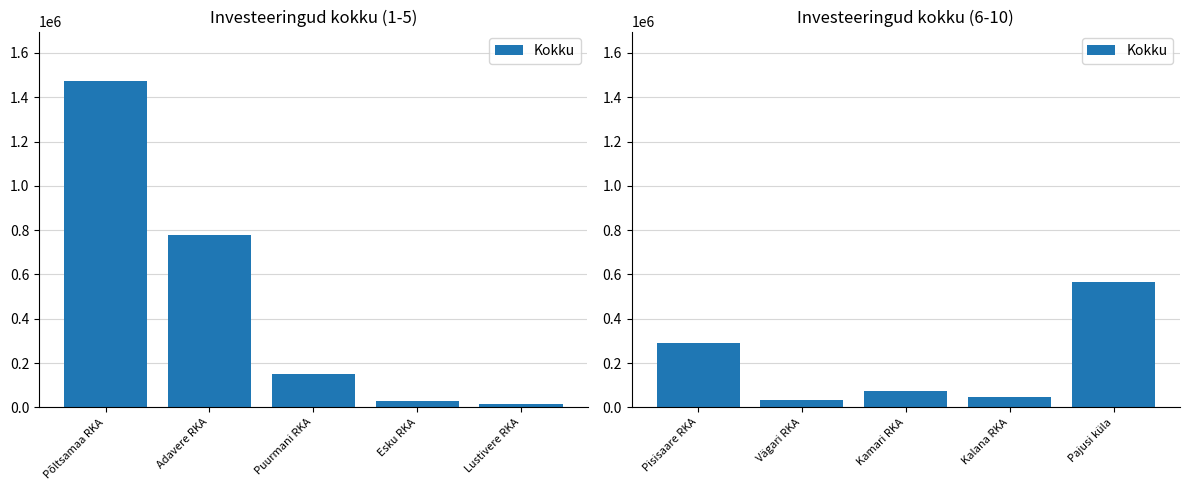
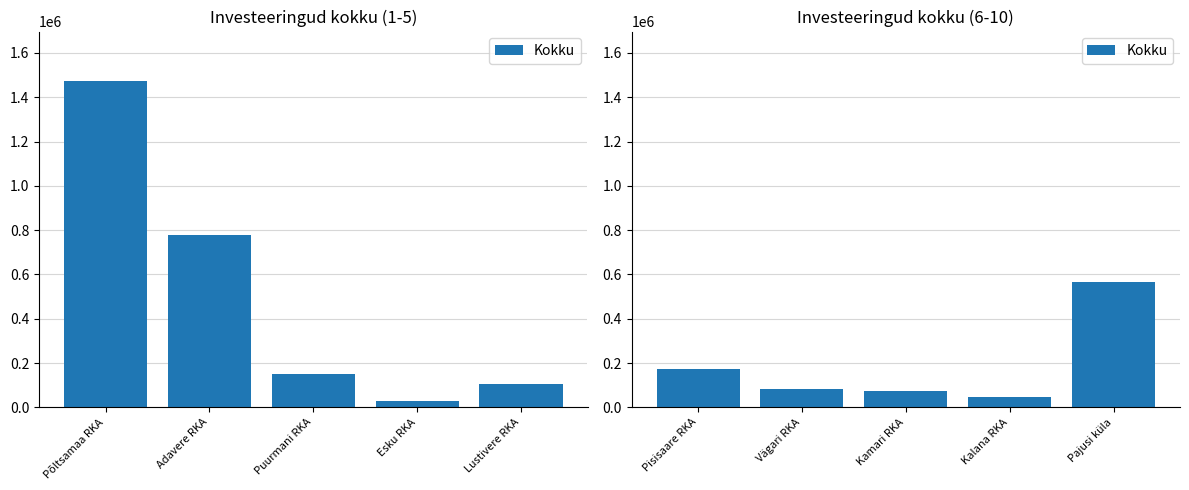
  {
    "Investeeringud kokku (1-5)": {
      "Põltsamaa RKA": 1480000,
      "Adavere RKA": 780000,
      "Puurmani RKA": 150000,
      "Esku RKA": 30000,
-     "Lustivere RKA": 10000
+     "Lustivere RKA": 110000
    },
    "Investeeringud kokku (6-10)": {
-     "Pisisaare RKA": 290000,
-     "Vägari RKA": 30000,
+     "Pisisaare RKA": 170000,
+     "Vägari RKA": 80000,
      "Kamari RKA": 70000,
      "Kalana RKA": 50000,
      "Pajusi küla": 570000
    }
  }
